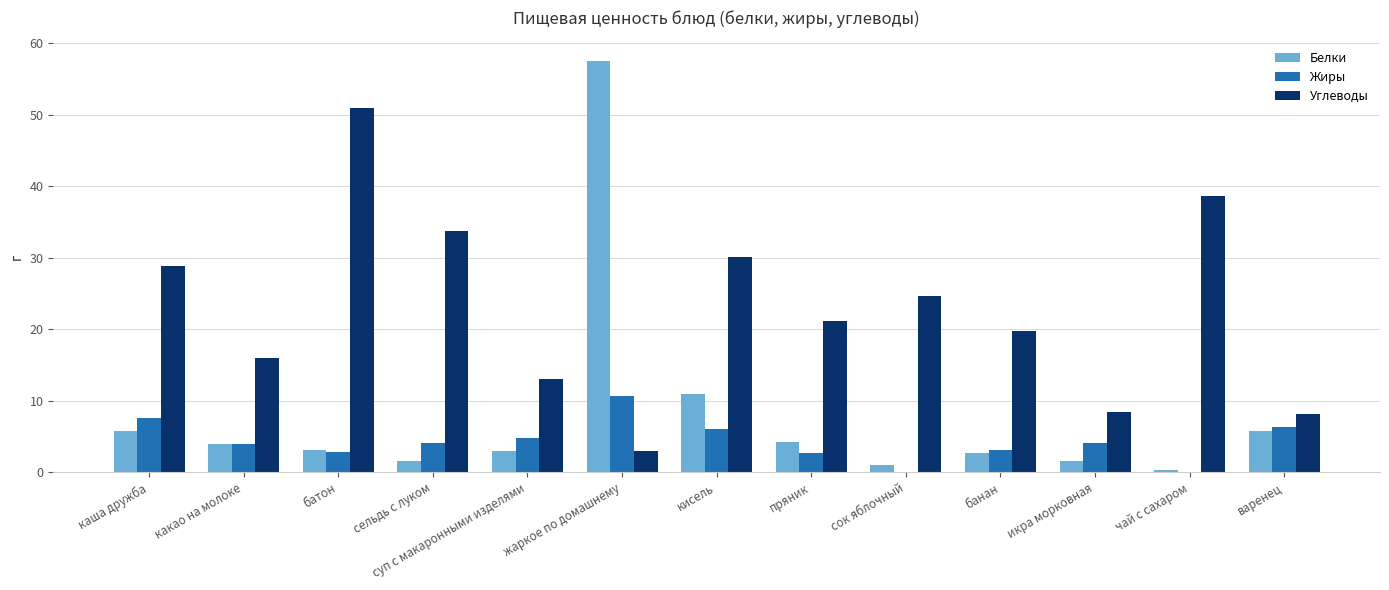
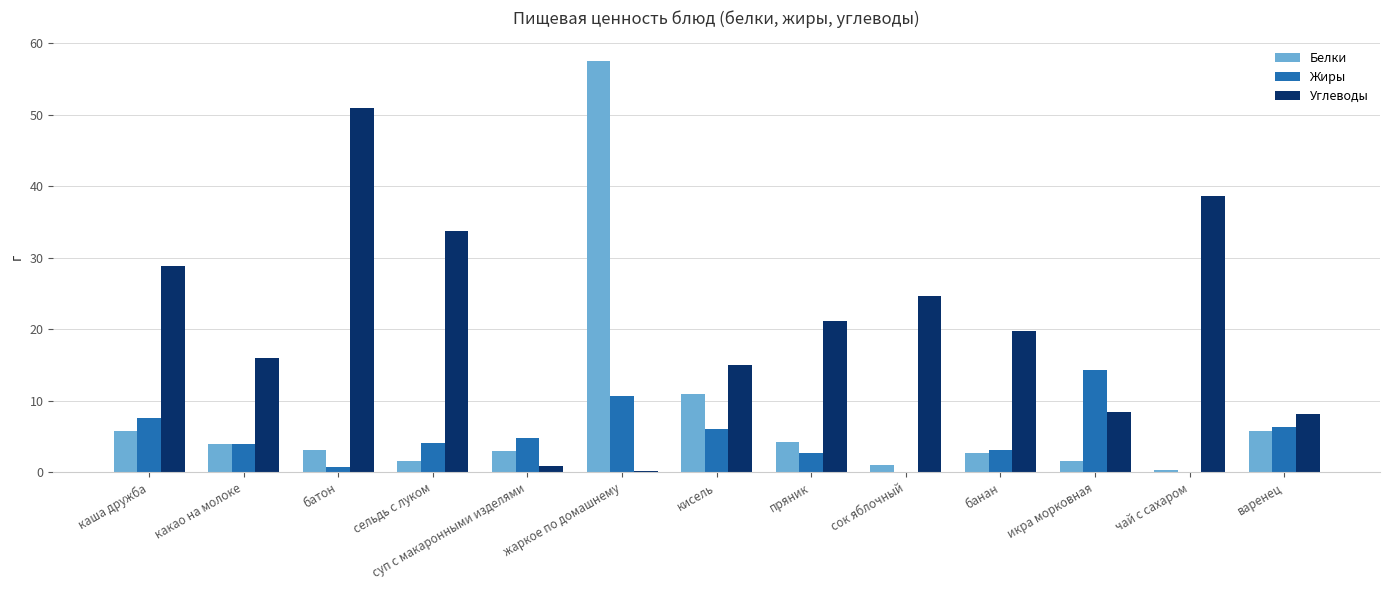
  {
    "Белки": {
      "каша дружба": 6,
      "какао на молоке": 4,
      "батон": 3,
      "сельдь с луком": 2,
      "суп с макаронными изделями": 3,
      "жаркое по домашнему": 57,
      "кисель": 11,
      "пряник": 4,
      "сок яблочный": 1,
      "банан": 3,
      "икра морковная": 2,
      "варенец": 6
    },
    "Жиры": {
      "каша дружба": 8,
      "какао на молоке": 4,
-     "батон": 3,
+     "батон": 1,
      "сельдь с луком": 4,
      "суп с макаронными изделями": 5,
      "жаркое по домашнему": 11,
      "кисель": 6,
      "пряник": 3,
      "сок яблочный": 0,
      "банан": 3,
-     "икра морковная": 4,
+     "икра морковная": 14,
      "чай с сахаром": 0,
      "варенец": 6
    },
    "Углеводы": {
      "каша дружба": 29,
      "какао на молоке": 16,
      "батон": 51,
      "сельдь с луком": 34,
-     "суп с макаронными изделями": 13,
-     "жаркое по домашнему": 3,
-     "кисель": 30,
+     "суп с макаронными изделями": 1,
+     "жаркое по домашнему": 0,
+     "кисель": 15,
      "пряник": 21,
      "сок яблочный": 25,
      "банан": 20,
      "икра морковная": 8,
      "чай с сахаром": 39,
      "варенец": 8
    }
  }
